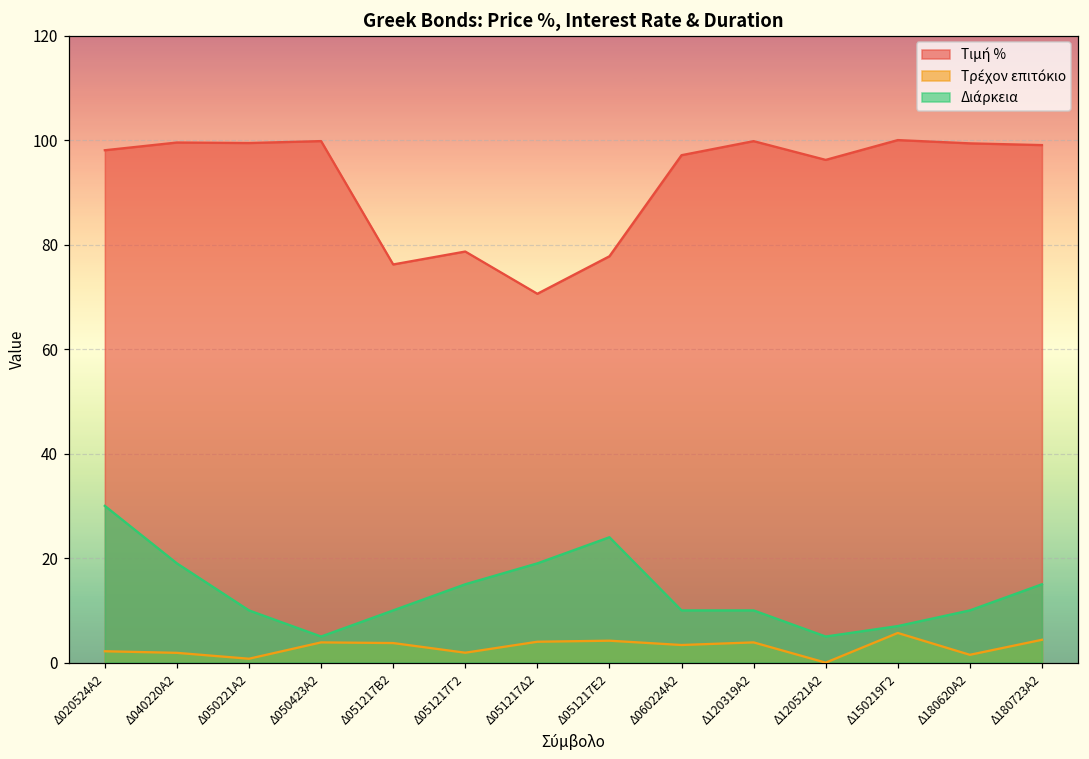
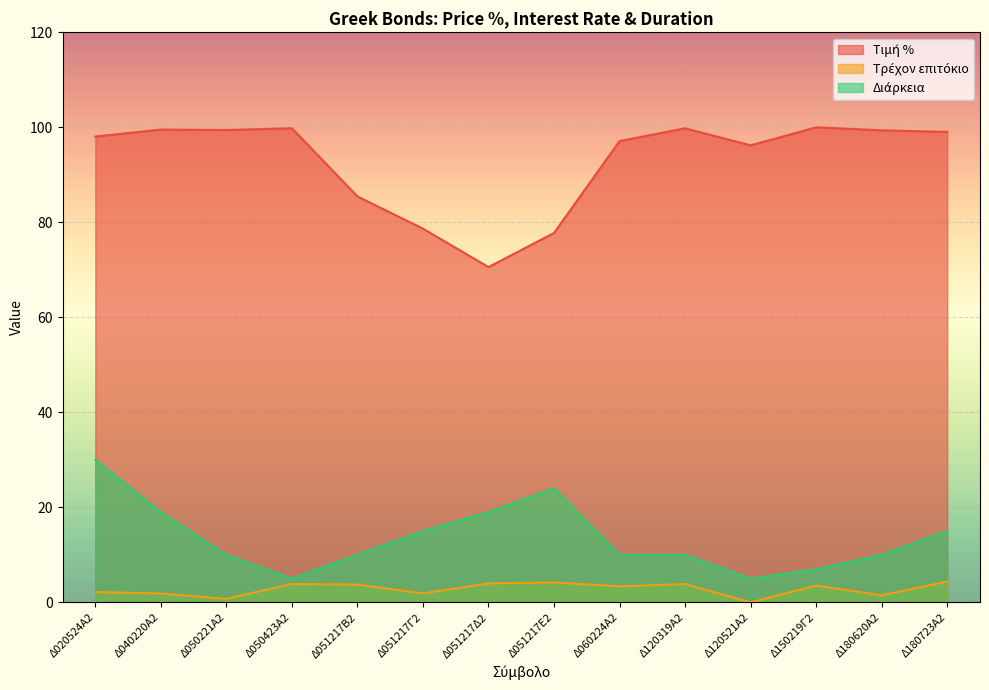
  {
    "Τιμή %": {
      "Δ020524Α2": 98,
      "Δ040220Α2": 100,
      "Δ050221Α2": 99,
      "Δ050423Α2": 100,
-     "Δ051217Β2": 76,
+     "Δ051217Β2": 85,
      "Δ051217Γ2": 79,
      "Δ051217Δ2": 71,
      "Δ051217Ε2": 78,
      "Δ060224Α2": 97,
      "Δ120319Α2": 100,
      "Δ120521Α2": 96,
      "Δ150219Γ2": 100,
      "Δ180620Α2": 99,
      "Δ180723Α2": 99
    },
    "Τρέχον επιτόκιο": {
      "Δ020524Α2": 2,
      "Δ040220Α2": 2,
      "Δ050221Α2": 1,
      "Δ050423Α2": 4,
      "Δ051217Β2": 4,
      "Δ051217Γ2": 2,
      "Δ051217Δ2": 4,
      "Δ051217Ε2": 4,
      "Δ060224Α2": 3,
      "Δ120319Α2": 4,
      "Δ120521Α2": 0,
-     "Δ150219Γ2": 6,
+     "Δ150219Γ2": 4,
      "Δ180620Α2": 2,
      "Δ180723Α2": 4
    },
    "Διάρκεια": {
      "Δ020524Α2": 30,
      "Δ040220Α2": 19,
      "Δ050221Α2": 10,
      "Δ050423Α2": 5,
      "Δ051217Β2": 10,
      "Δ051217Γ2": 15,
      "Δ051217Δ2": 19,
      "Δ051217Ε2": 24,
      "Δ060224Α2": 10,
      "Δ120319Α2": 10,
      "Δ120521Α2": 5,
      "Δ150219Γ2": 7,
      "Δ180620Α2": 10,
      "Δ180723Α2": 15
    }
  }
